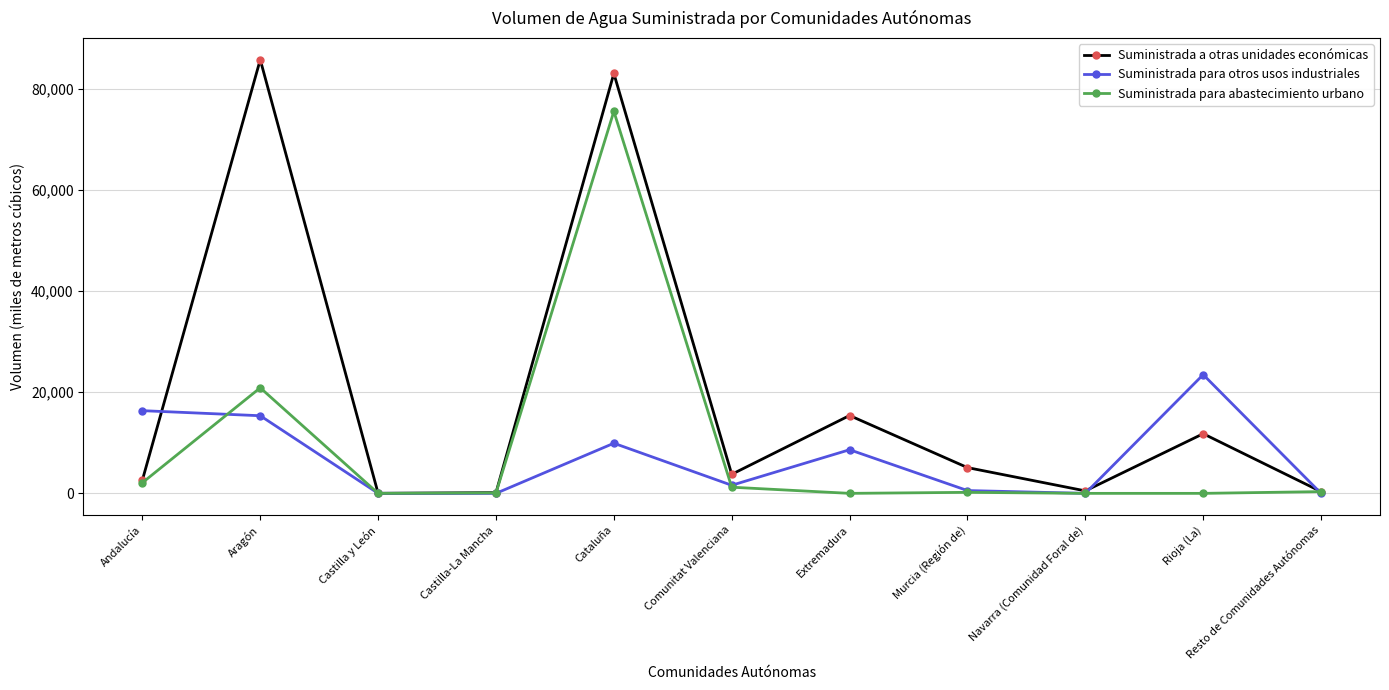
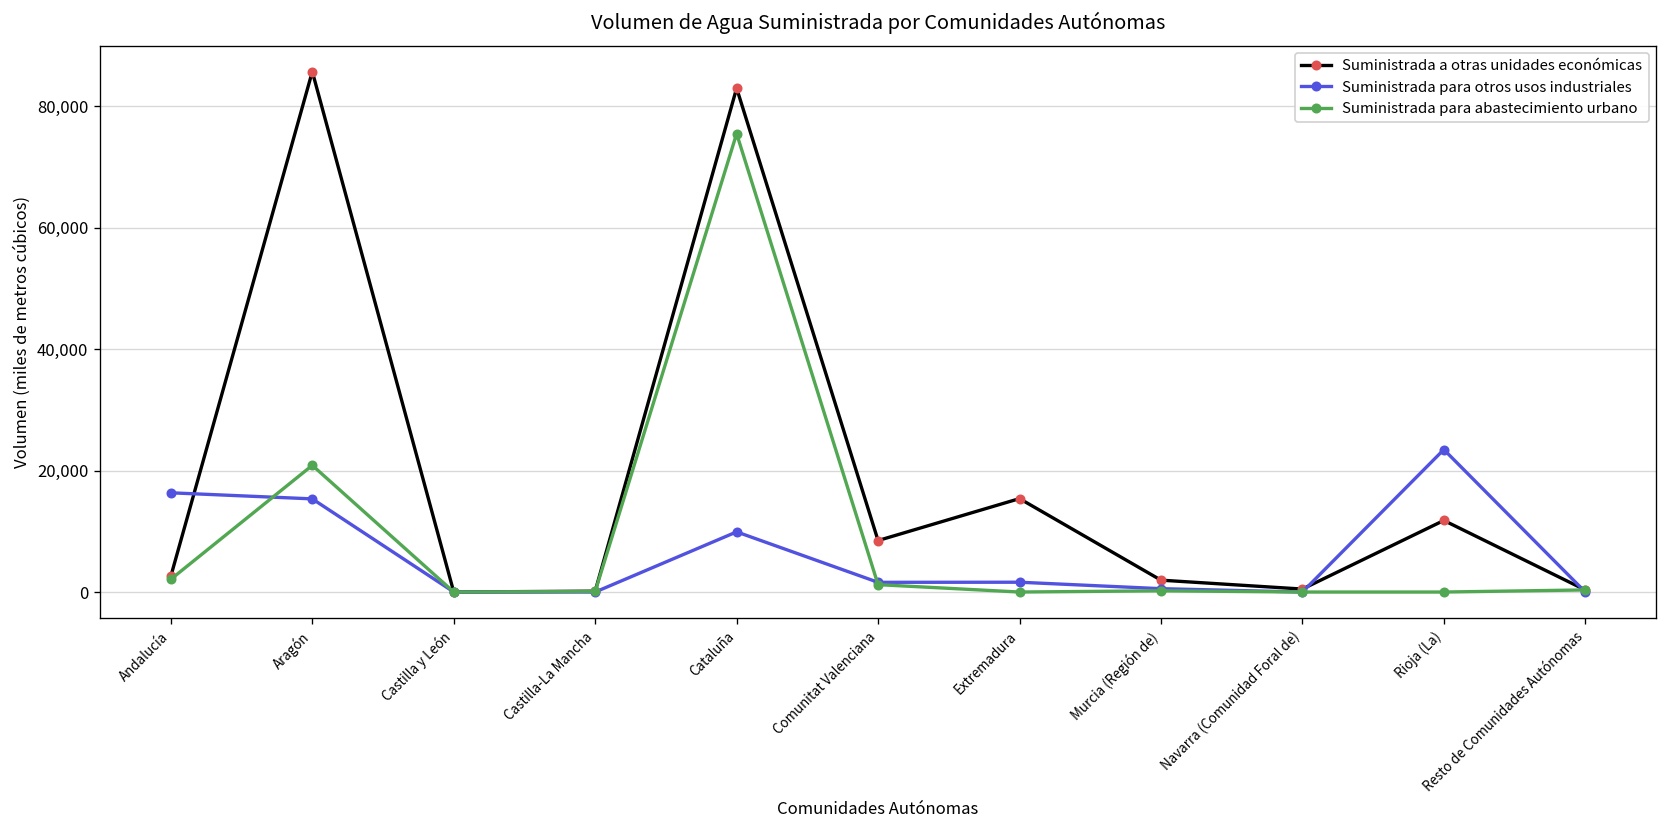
  {
    "Suministrada a otras unidades económicas": {
      "Andalucía": "3,000",
      "Aragón": "86,000",
      "Cataluña": "83,000",
-     "Comunitat Valenciana": "4,000",
+     "Comunitat Valenciana": "8,000",
      "Extremadura": "15,000",
-     "Murcia (Región de)": "5,000",
+     "Murcia (Región de)": "2,000",
      "Rioja (La)": "12,000"
    },
    "Suministrada para otros usos industriales": {
      "Andalucía": "16,000",
      "Aragón": "15,000",
      "Cataluña": "10,000",
-     "Extremadura": "9,000",
+     "Extremadura": "2,000",
      "Rioja (La)": "23,000"
    },
    "Suministrada para abastecimiento urbano": {
      "Andalucía": "2,000",
      "Aragón": "21,000",
      "Cataluña": "76,000",
      "Extremadura": "0",
      "Rioja (La)": "0"
    }
  }
